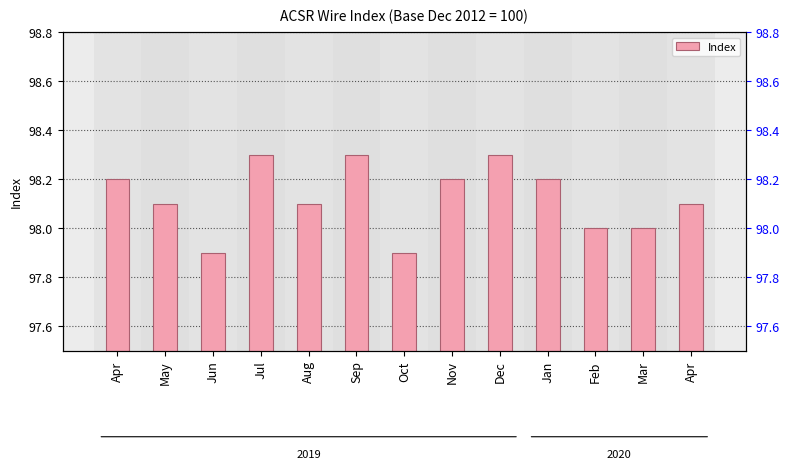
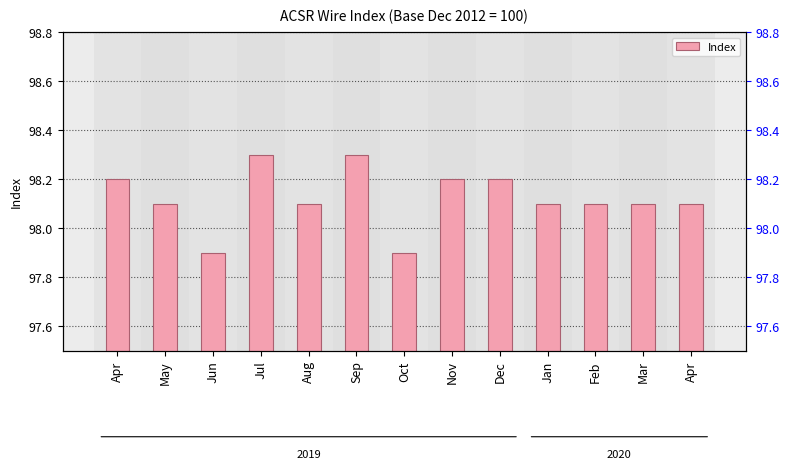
  {
    "May": 98.1,
    "Jun": 97.9,
    "Jul": 98.3,
    "Sep": 98.3,
    "Oct": 97.9,
    "Nov": 98.2,
-   "Dec": 98.3,
-   "Jan": 98.2,
-   "Feb": 98.0,
-   "Mar": 98.0
+   "Dec": 98.2,
+   "Jan": 98.1,
+   "Feb": 98.1,
+   "Mar": 98.1
  }
